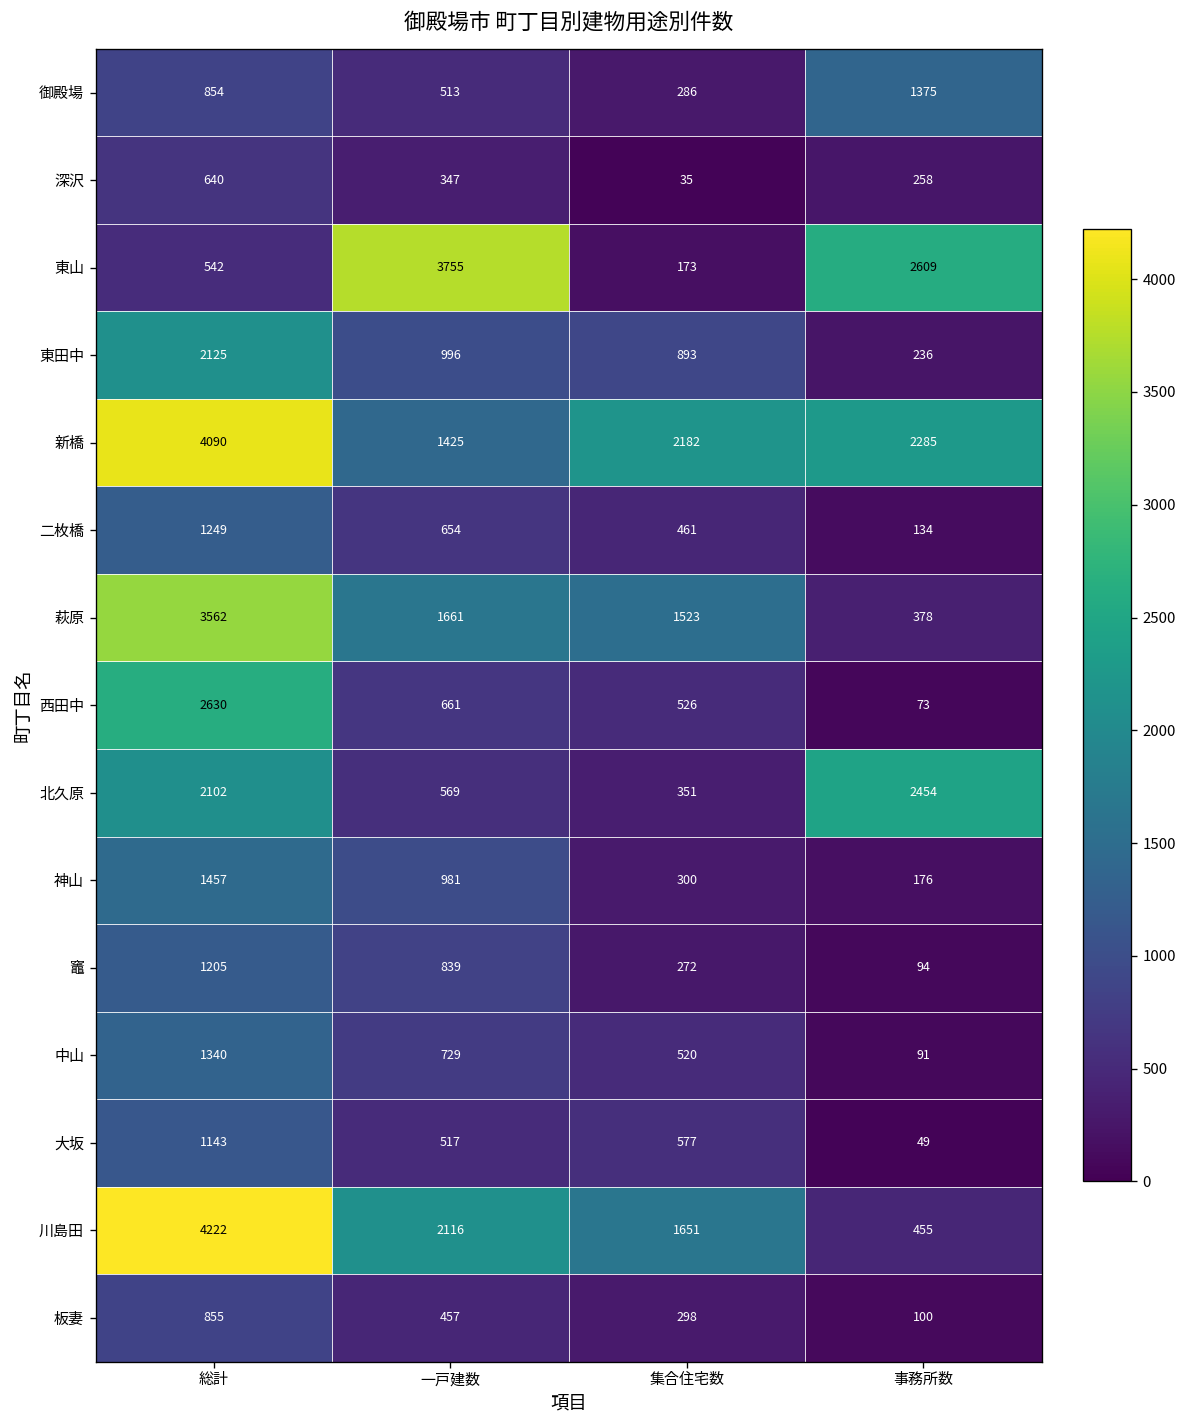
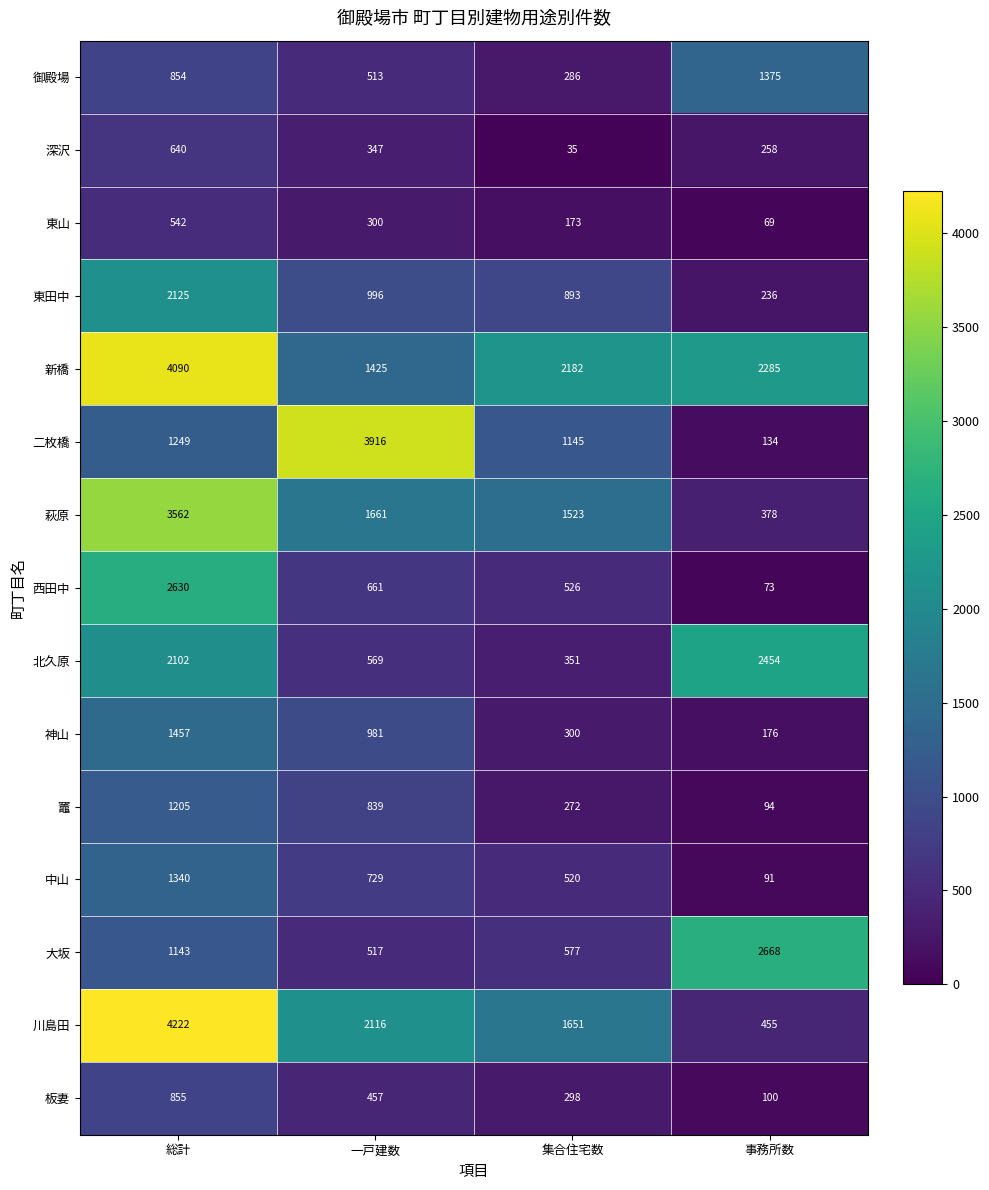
  {
    "御殿場": {
      "総計": 854,
      "一戸建数": 513,
      "集合住宅数": 286,
      "事務所数": 1375
    },
    "深沢": {
      "総計": 640,
      "一戸建数": 347,
      "集合住宅数": 35,
      "事務所数": 258
    },
    "東山": {
      "総計": 542,
-     "一戸建数": 3755,
+     "一戸建数": 300,
      "集合住宅数": 173,
-     "事務所数": 2609
+     "事務所数": 69
    },
    "東田中": {
      "総計": 2125,
      "一戸建数": 996,
      "集合住宅数": 893,
      "事務所数": 236
    },
    "新橋": {
      "総計": 4090,
      "一戸建数": 1425,
      "集合住宅数": 2182,
      "事務所数": 2285
    },
    "二枚橋": {
      "総計": 1249,
-     "一戸建数": 654,
-     "集合住宅数": 461,
+     "一戸建数": 3916,
+     "集合住宅数": 1145,
      "事務所数": 134
    },
    "萩原": {
      "総計": 3562,
      "一戸建数": 1661,
      "集合住宅数": 1523,
      "事務所数": 378
    },
    "西田中": {
      "総計": 2630,
      "一戸建数": 661,
      "集合住宅数": 526,
      "事務所数": 73
    },
    "北久原": {
      "総計": 2102,
      "一戸建数": 569,
      "集合住宅数": 351,
      "事務所数": 2454
    },
    "神山": {
      "総計": 1457,
      "一戸建数": 981,
      "集合住宅数": 300,
      "事務所数": 176
    },
    "竈": {
      "総計": 1205,
      "一戸建数": 839,
      "集合住宅数": 272,
      "事務所数": 94
    },
    "中山": {
      "総計": 1340,
      "一戸建数": 729,
      "集合住宅数": 520,
      "事務所数": 91
    },
    "大坂": {
      "総計": 1143,
      "一戸建数": 517,
      "集合住宅数": 577,
-     "事務所数": 49
+     "事務所数": 2668
    },
    "川島田": {
      "総計": 4222,
      "一戸建数": 2116,
      "集合住宅数": 1651,
      "事務所数": 455
    },
    "板妻": {
      "総計": 855,
      "一戸建数": 457,
      "集合住宅数": 298,
      "事務所数": 100
    }
  }
